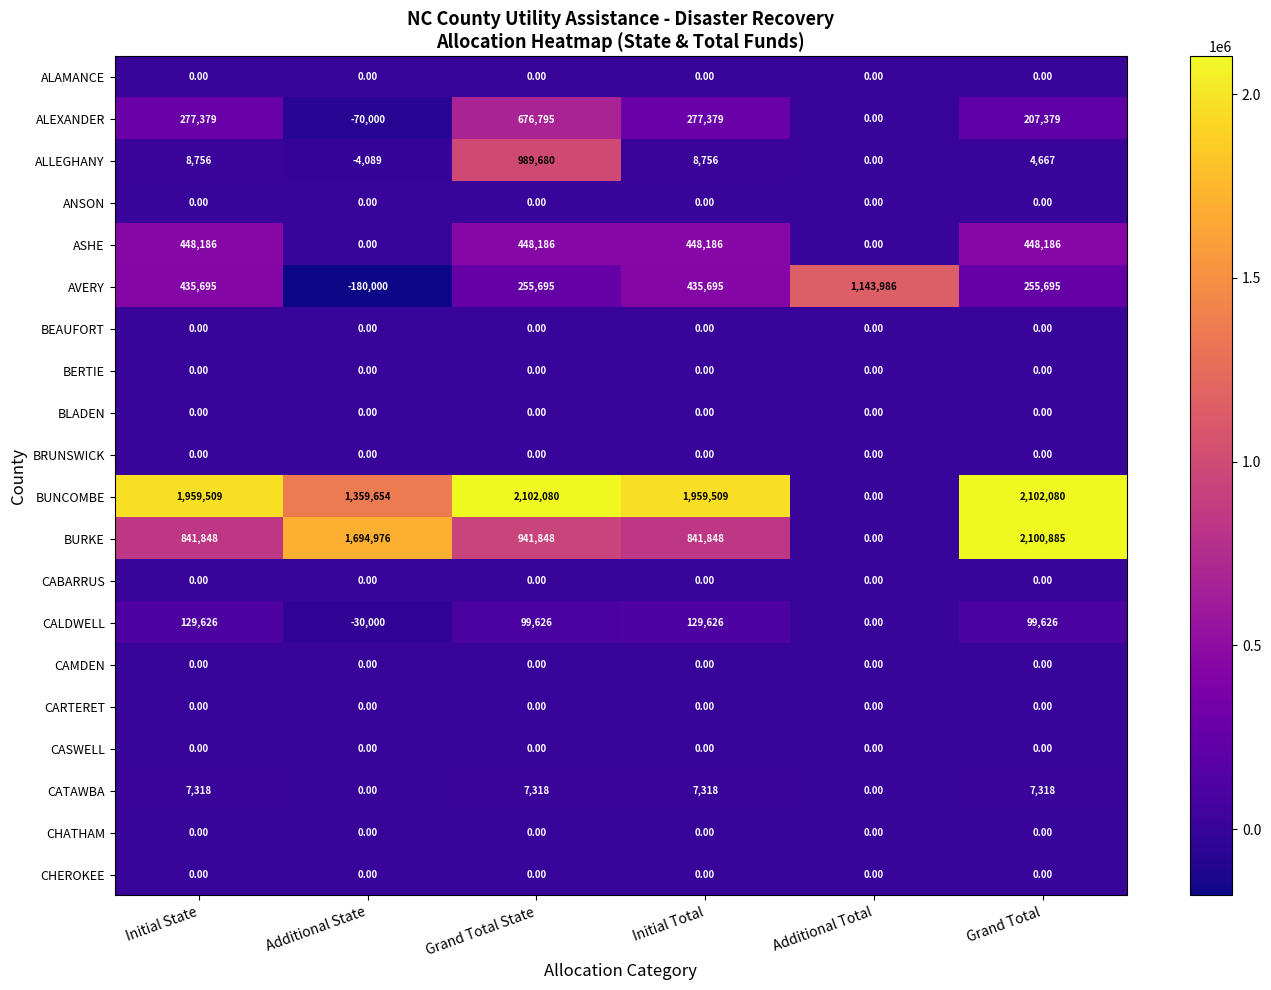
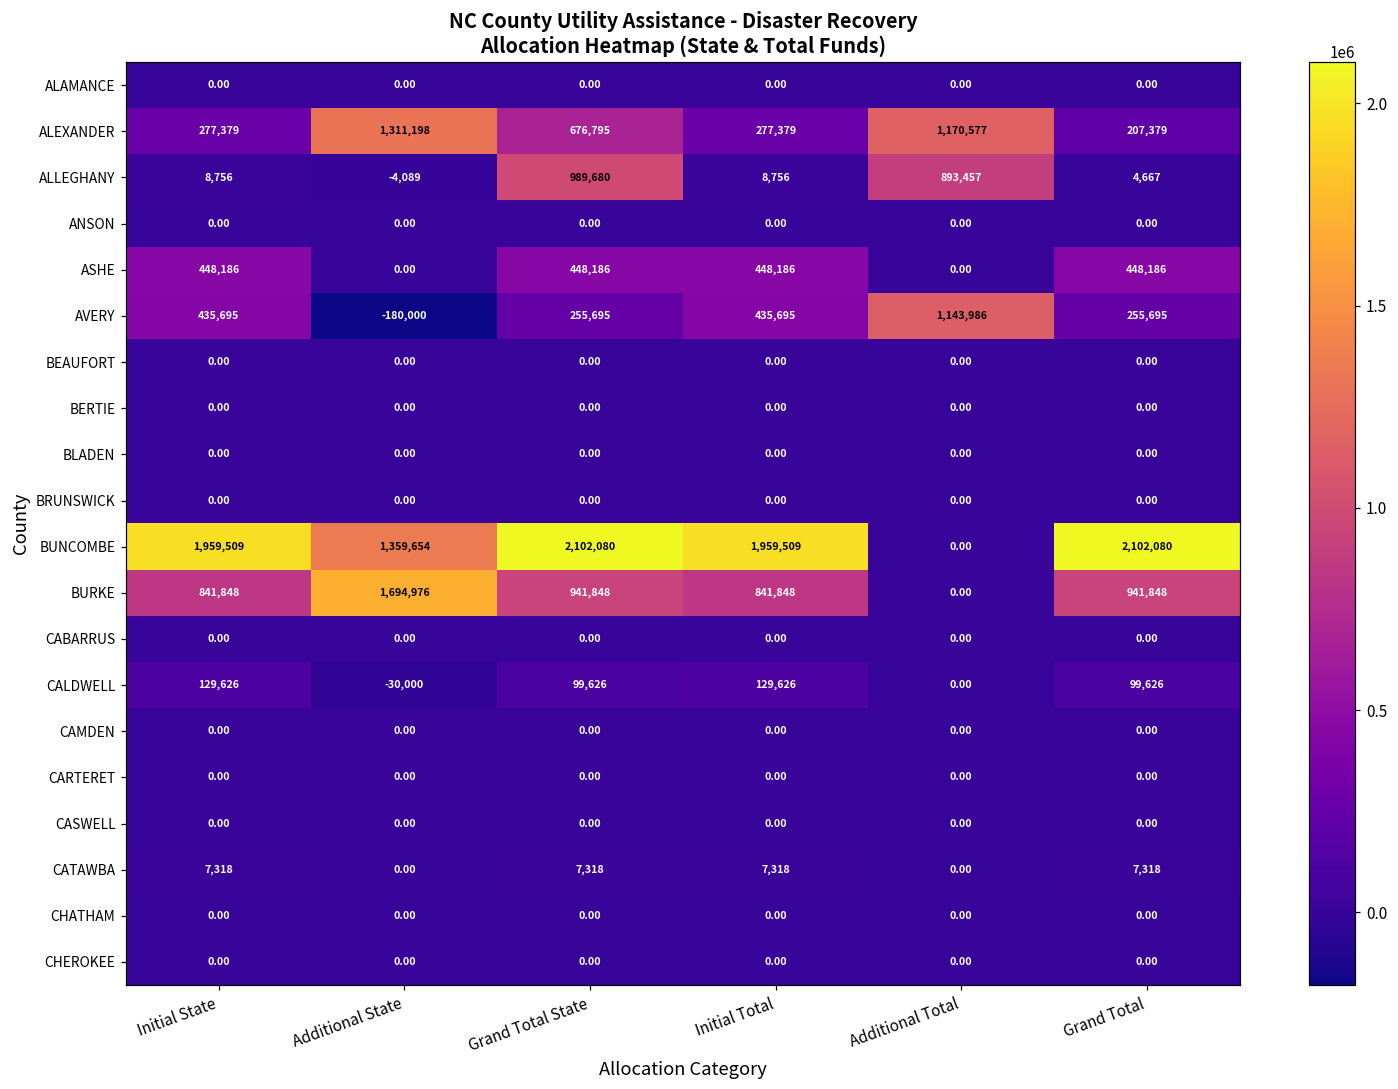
  {
    "ALAMANCE": {
      "Initial State": "0.00",
      "Additional State": "0.00",
      "Grand Total State": "0.00",
      "Initial Total": "0.00",
      "Additional Total": "0.00",
      "Grand Total": "0.00"
    },
    "ALEXANDER": {
      "Initial State": "277,379",
-     "Additional State": "-70,000",
+     "Additional State": "1,311,198",
      "Grand Total State": "676,795",
      "Initial Total": "277,379",
-     "Additional Total": "0.00",
+     "Additional Total": "1,170,577",
      "Grand Total": "207,379"
    },
    "ALLEGHANY": {
      "Initial State": "8,756",
      "Additional State": "-4,089",
      "Grand Total State": "989,680",
      "Initial Total": "8,756",
-     "Additional Total": "0.00",
+     "Additional Total": "893,457",
      "Grand Total": "4,667"
    },
    "ANSON": {
      "Initial State": "0.00",
      "Additional State": "0.00",
      "Grand Total State": "0.00",
      "Initial Total": "0.00",
      "Additional Total": "0.00",
      "Grand Total": "0.00"
    },
    "ASHE": {
      "Initial State": "448,186",
      "Additional State": "0.00",
      "Grand Total State": "448,186",
      "Initial Total": "448,186",
      "Additional Total": "0.00",
      "Grand Total": "448,186"
    },
    "AVERY": {
      "Initial State": "435,695",
      "Additional State": "-180,000",
      "Grand Total State": "255,695",
      "Initial Total": "435,695",
      "Additional Total": "1,143,986",
      "Grand Total": "255,695"
    },
    "BEAUFORT": {
      "Initial State": "0.00",
      "Additional State": "0.00",
      "Grand Total State": "0.00",
      "Initial Total": "0.00",
      "Additional Total": "0.00",
      "Grand Total": "0.00"
    },
    "BERTIE": {
      "Initial State": "0.00",
      "Additional State": "0.00",
      "Grand Total State": "0.00",
      "Initial Total": "0.00",
      "Additional Total": "0.00",
      "Grand Total": "0.00"
    },
    "BLADEN": {
      "Initial State": "0.00",
      "Additional State": "0.00",
      "Grand Total State": "0.00",
      "Initial Total": "0.00",
      "Additional Total": "0.00",
      "Grand Total": "0.00"
    },
    "BRUNSWICK": {
      "Initial State": "0.00",
      "Additional State": "0.00",
      "Grand Total State": "0.00",
      "Initial Total": "0.00",
      "Additional Total": "0.00",
      "Grand Total": "0.00"
    },
    "BUNCOMBE": {
      "Initial State": "1,959,509",
      "Additional State": "1,359,654",
      "Grand Total State": "2,102,080",
      "Initial Total": "1,959,509",
      "Additional Total": "0.00",
      "Grand Total": "2,102,080"
    },
    "BURKE": {
      "Initial State": "841,848",
      "Additional State": "1,694,976",
      "Grand Total State": "941,848",
      "Initial Total": "841,848",
      "Additional Total": "0.00",
-     "Grand Total": "2,100,885"
+     "Grand Total": "941,848"
    },
    "CABARRUS": {
      "Initial State": "0.00",
      "Additional State": "0.00",
      "Grand Total State": "0.00",
      "Initial Total": "0.00",
      "Additional Total": "0.00",
      "Grand Total": "0.00"
    },
    "CALDWELL": {
      "Initial State": "129,626",
      "Additional State": "-30,000",
      "Grand Total State": "99,626",
      "Initial Total": "129,626",
      "Additional Total": "0.00",
      "Grand Total": "99,626"
    },
    "CAMDEN": {
      "Initial State": "0.00",
      "Additional State": "0.00",
      "Grand Total State": "0.00",
      "Initial Total": "0.00",
      "Additional Total": "0.00",
      "Grand Total": "0.00"
    },
    "CARTERET": {
      "Initial State": "0.00",
      "Additional State": "0.00",
      "Grand Total State": "0.00",
      "Initial Total": "0.00",
      "Additional Total": "0.00",
      "Grand Total": "0.00"
    },
    "CASWELL": {
      "Initial State": "0.00",
      "Additional State": "0.00",
      "Grand Total State": "0.00",
      "Initial Total": "0.00",
      "Additional Total": "0.00",
      "Grand Total": "0.00"
    },
    "CATAWBA": {
      "Initial State": "7,318",
      "Additional State": "0.00",
      "Grand Total State": "7,318",
      "Initial Total": "7,318",
      "Additional Total": "0.00",
      "Grand Total": "7,318"
    },
    "CHATHAM": {
      "Initial State": "0.00",
      "Additional State": "0.00",
      "Grand Total State": "0.00",
      "Initial Total": "0.00",
      "Additional Total": "0.00",
      "Grand Total": "0.00"
    },
    "CHEROKEE": {
      "Initial State": "0.00",
      "Additional State": "0.00",
      "Grand Total State": "0.00",
      "Initial Total": "0.00",
      "Additional Total": "0.00",
      "Grand Total": "0.00"
    }
  }
